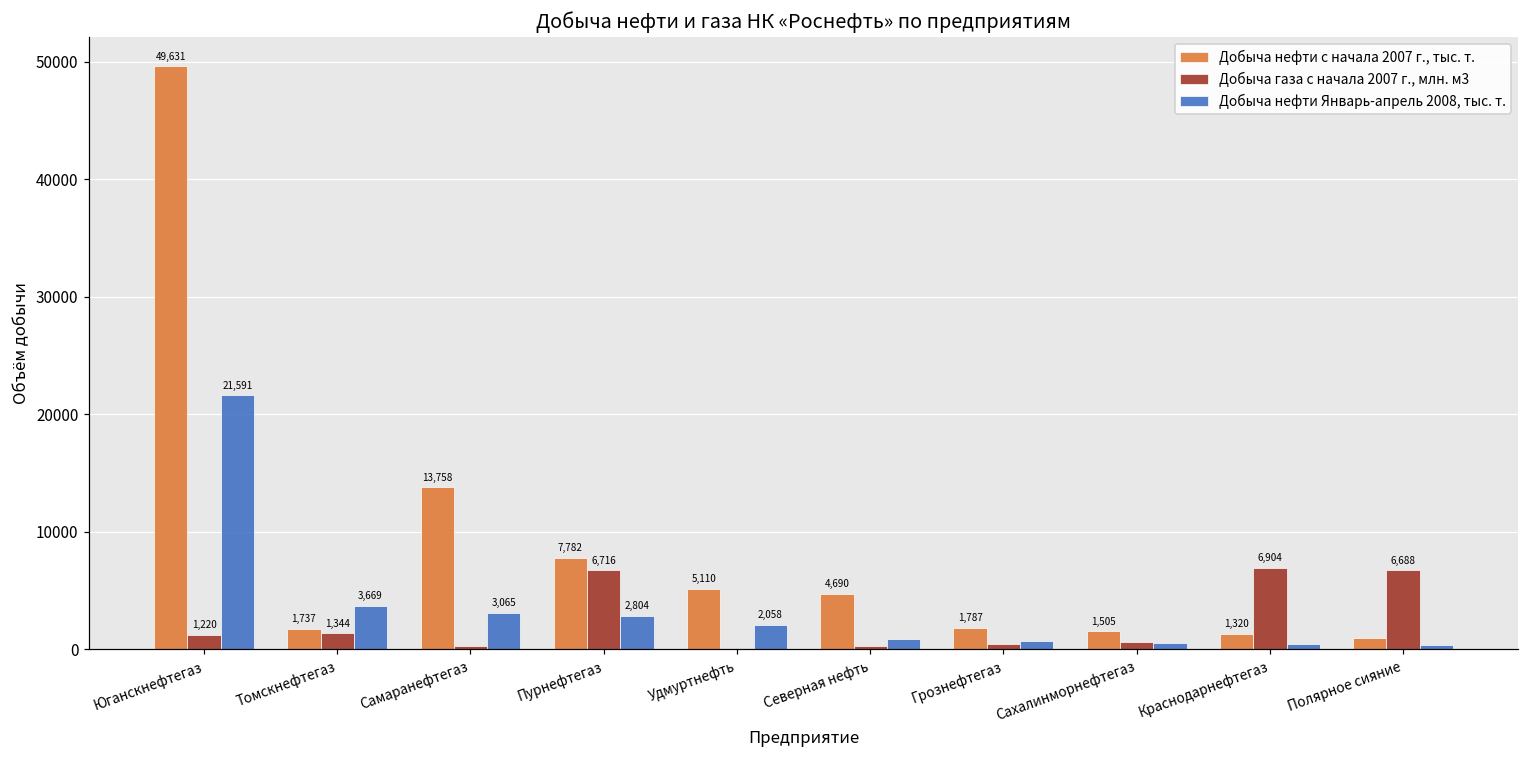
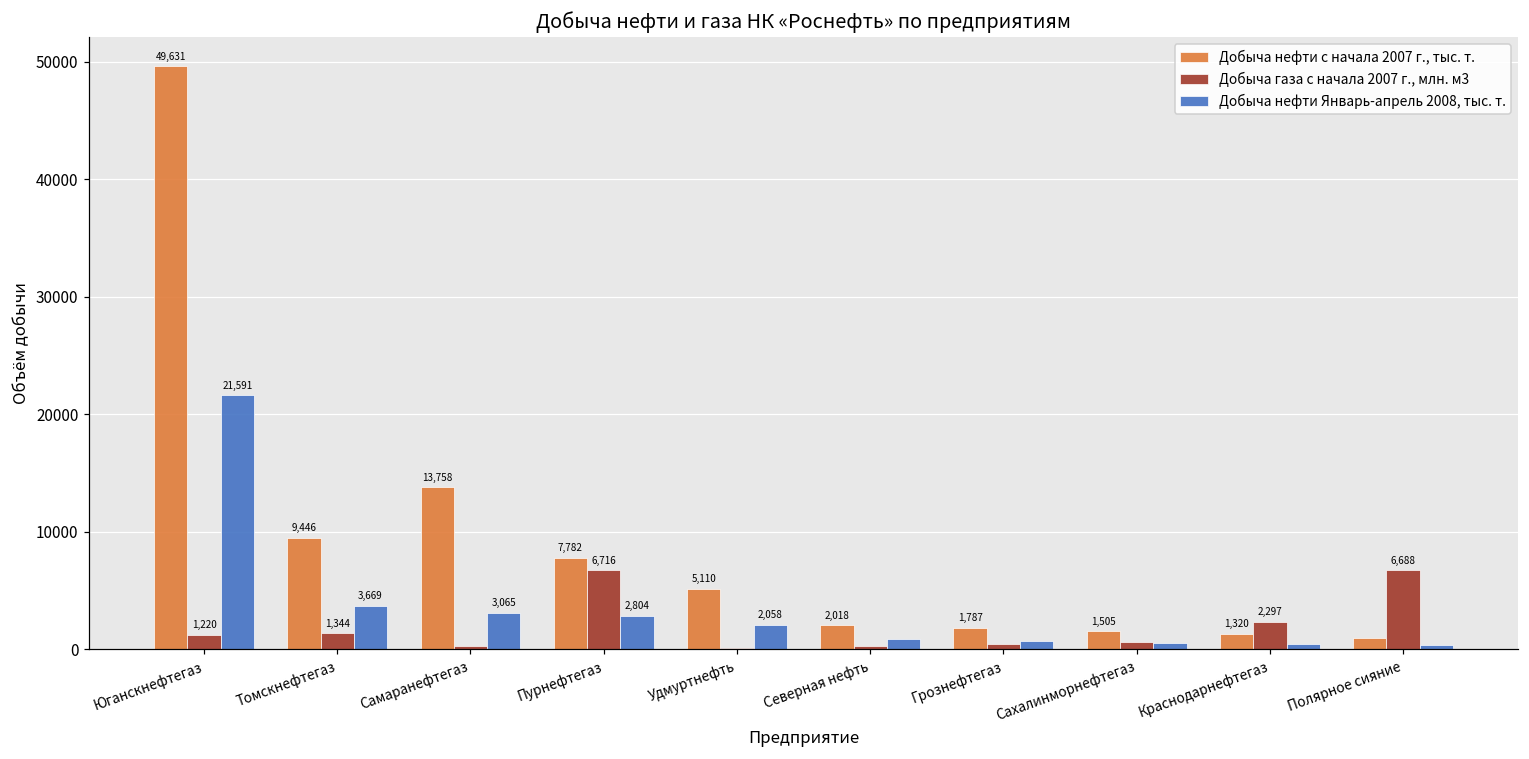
  {
    "Добыча нефти с начала 2007 г., тыс. т.": {
      "Юганскнефтегаз": "49,631",
-     "Томскнефтегаз": "1,737",
+     "Томскнефтегаз": "9,446",
      "Самаранефтегаз": "13,758",
      "Пурнефтегаз": "7,782",
      "Удмуртнефть": "5,110",
-     "Северная нефть": "4,690",
+     "Северная нефть": "2,018",
      "Грознефтегаз": "1,787",
      "Сахалинморнефтегаз": "1,505",
      "Краснодарнефтегаз": "1,320"
    },
    "Добыча газа с начала 2007 г., млн. м3": {
      "Юганскнефтегаз": "1,220",
      "Томскнефтегаз": "1,344",
      "Пурнефтегаз": "6,716",
-     "Краснодарнефтегаз": "6,904",
+     "Краснодарнефтегаз": "2,297",
      "Полярное сияние": "6,688"
    },
    "Добыча нефти Январь-апрель 2008, тыс. т.": {
      "Юганскнефтегаз": "21,591",
      "Томскнефтегаз": "3,669",
      "Самаранефтегаз": "3,065",
      "Пурнефтегаз": "2,804",
      "Удмуртнефть": "2,058"
    }
  }
